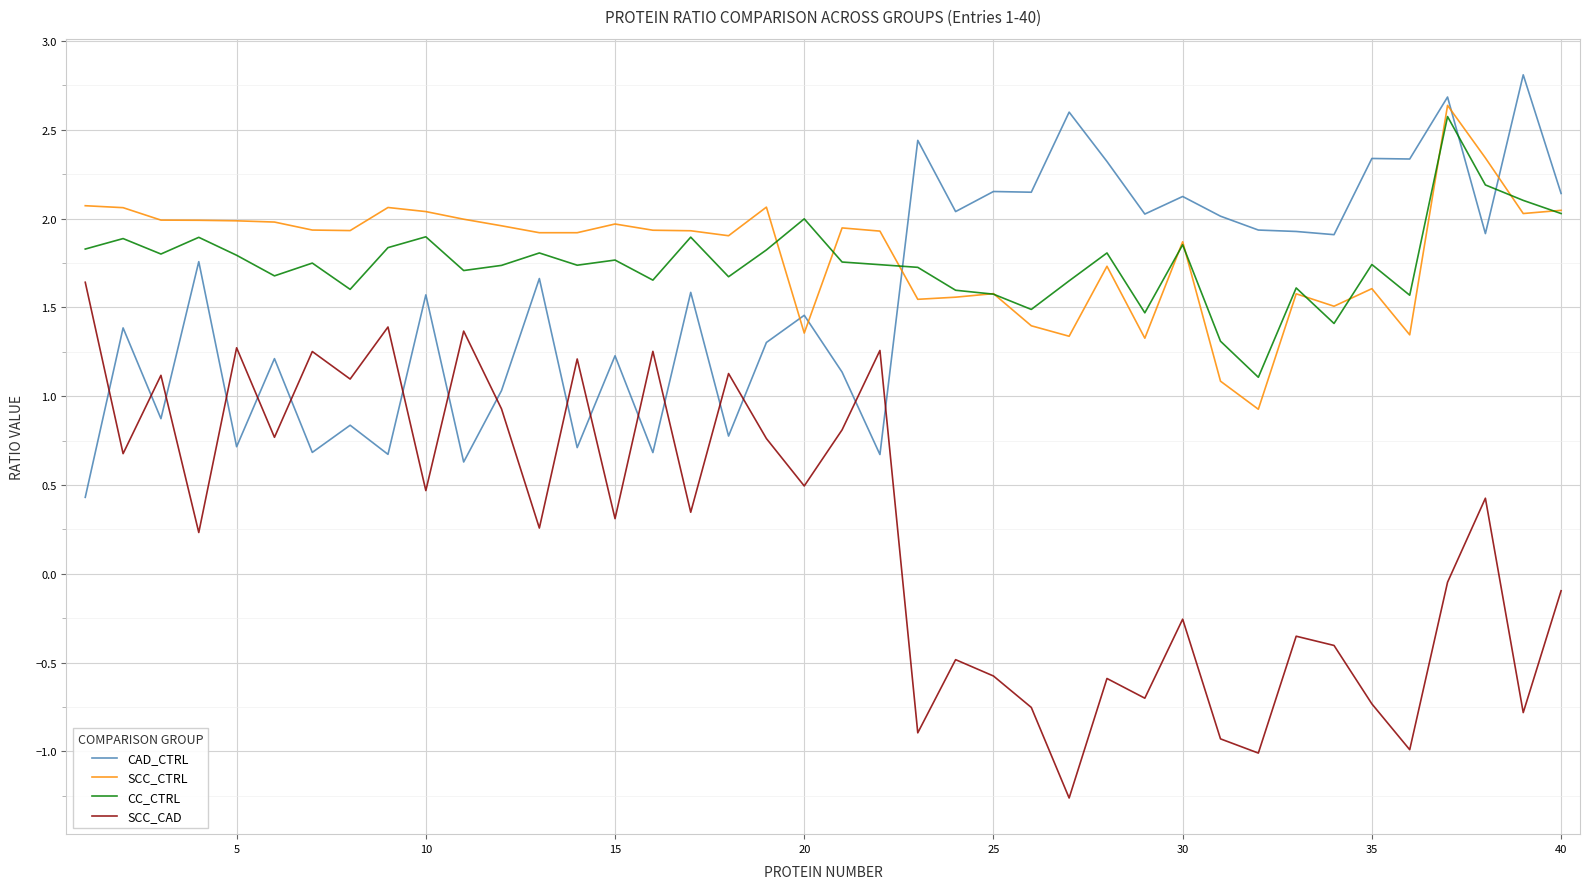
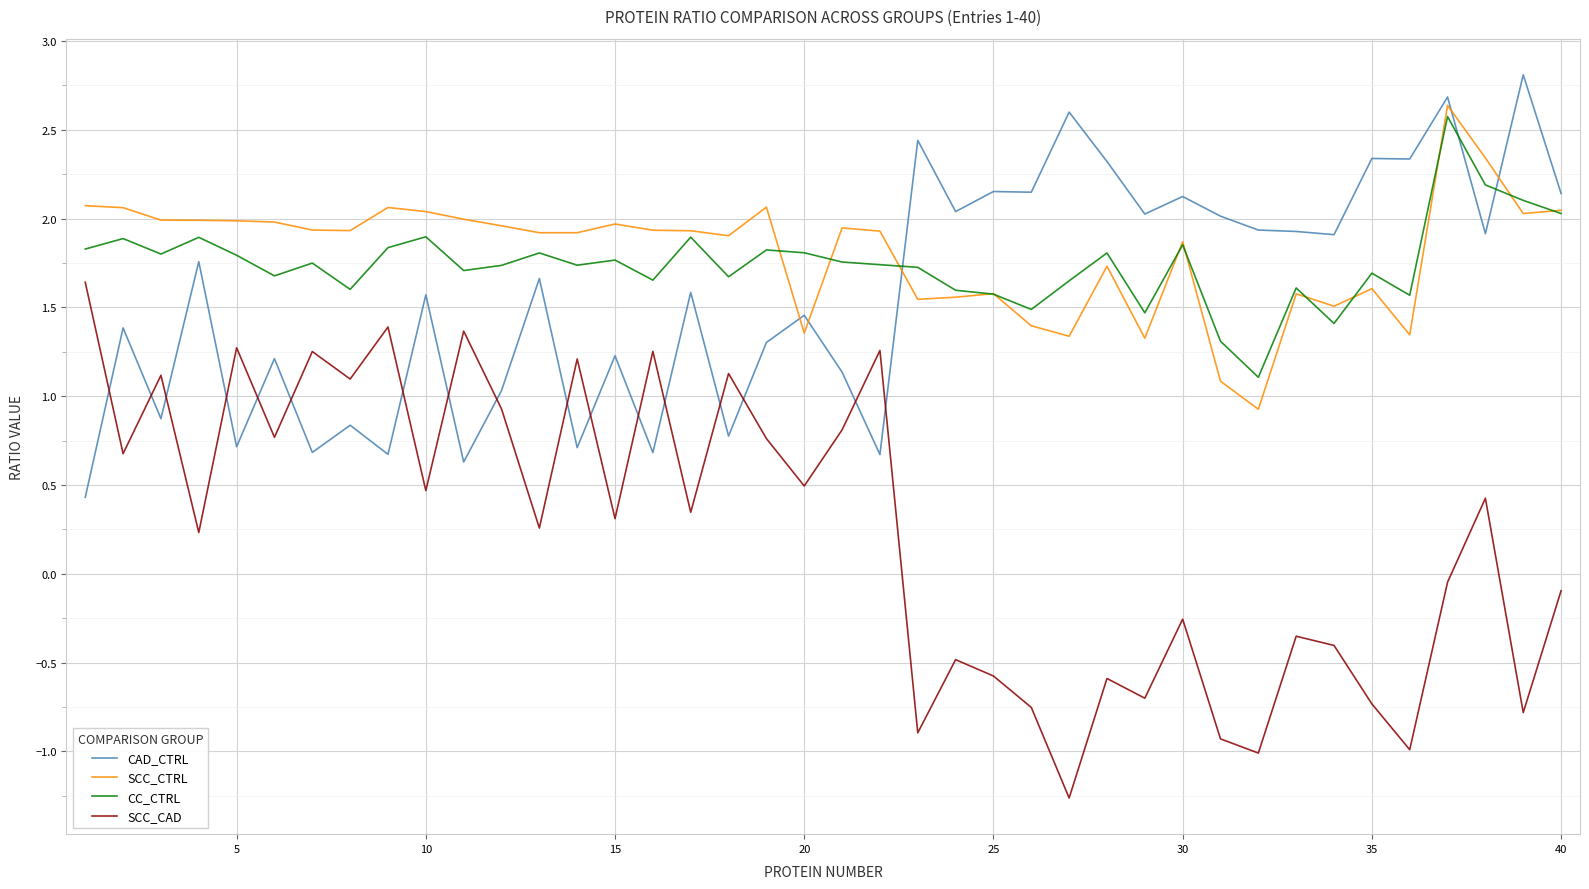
  {
    "CAD_CTRL": {
      "5": 0.72,
      "10": 1.57,
      "15": 1.23,
      "20": 1.46,
      "25": 2.15,
      "30": 2.13,
      "35": 2.34,
      "40": 2.14
    },
    "SCC_CTRL": {
      "5": 1.99,
      "10": 2.04,
      "15": 1.97,
      "20": 1.36,
      "30": 1.87,
      "35": 1.61,
      "40": 2.05
    },
    "CC_CTRL": {
      "5": 1.79,
      "10": 1.90,
      "15": 1.77,
-     "20": 2.00,
+     "20": 1.81,
      "30": 1.85,
-     "35": 1.74,
+     "35": 1.69,
      "40": 2.03
    },
    "SCC_CAD": {
      "5": 1.27,
      "10": 0.47,
      "15": 0.31,
      "20": 0.50,
      "25": -0.58,
      "30": -0.26,
      "35": -0.73,
      "40": -0.10
    }
  }
